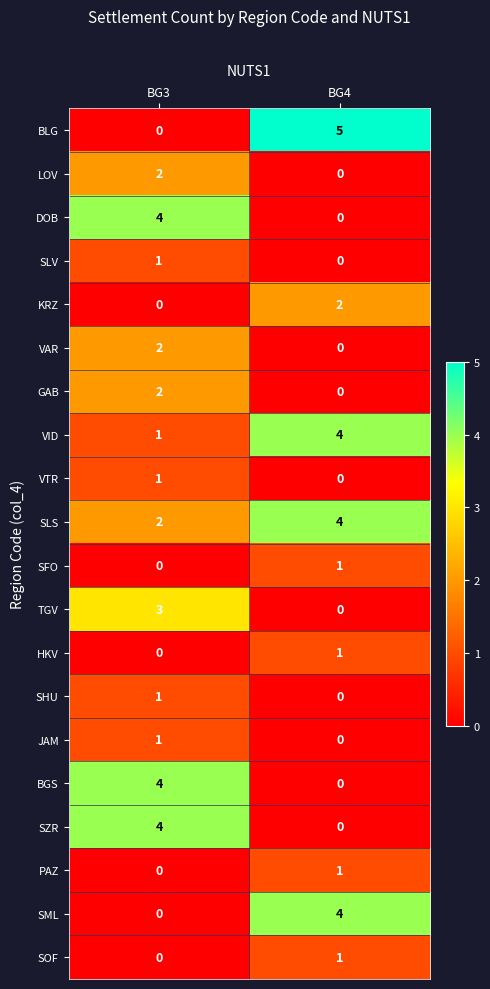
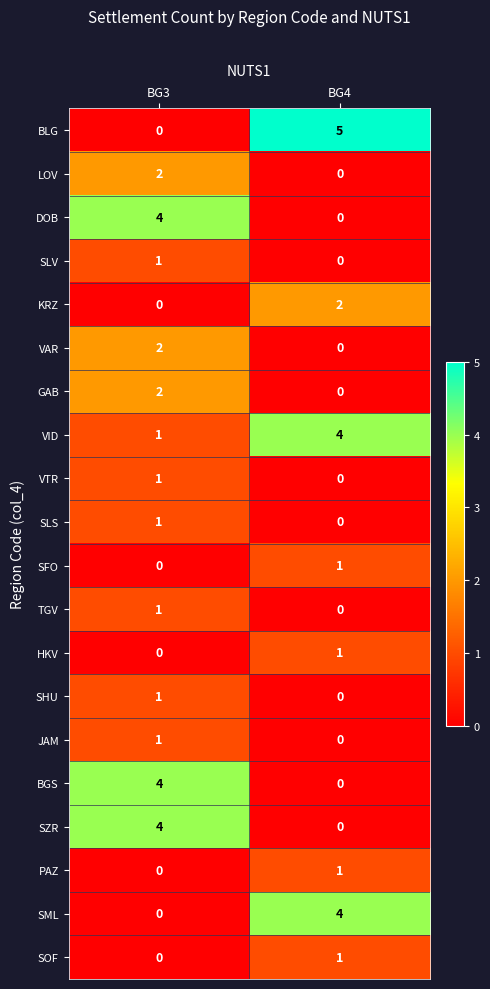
  {
    "BLG": {
      "BG3": 0,
      "BG4": 5
    },
    "LOV": {
      "BG3": 2,
      "BG4": 0
    },
    "DOB": {
      "BG3": 4,
      "BG4": 0
    },
    "SLV": {
      "BG3": 1,
      "BG4": 0
    },
    "KRZ": {
      "BG3": 0,
      "BG4": 2
    },
    "VAR": {
      "BG3": 2,
      "BG4": 0
    },
    "GAB": {
      "BG3": 2,
      "BG4": 0
    },
    "VID": {
      "BG3": 1,
      "BG4": 4
    },
    "VTR": {
      "BG3": 1,
      "BG4": 0
    },
    "SLS": {
-     "BG3": 2,
-     "BG4": 4
+     "BG3": 1,
+     "BG4": 0
    },
    "SFO": {
      "BG3": 0,
      "BG4": 1
    },
    "TGV": {
-     "BG3": 3,
+     "BG3": 1,
      "BG4": 0
    },
    "HKV": {
      "BG3": 0,
      "BG4": 1
    },
    "SHU": {
      "BG3": 1,
      "BG4": 0
    },
    "JAM": {
      "BG3": 1,
      "BG4": 0
    },
    "BGS": {
      "BG3": 4,
      "BG4": 0
    },
    "SZR": {
      "BG3": 4,
      "BG4": 0
    },
    "PAZ": {
      "BG3": 0,
      "BG4": 1
    },
    "SML": {
      "BG3": 0,
      "BG4": 4
    },
    "SOF": {
      "BG3": 0,
      "BG4": 1
    }
  }
